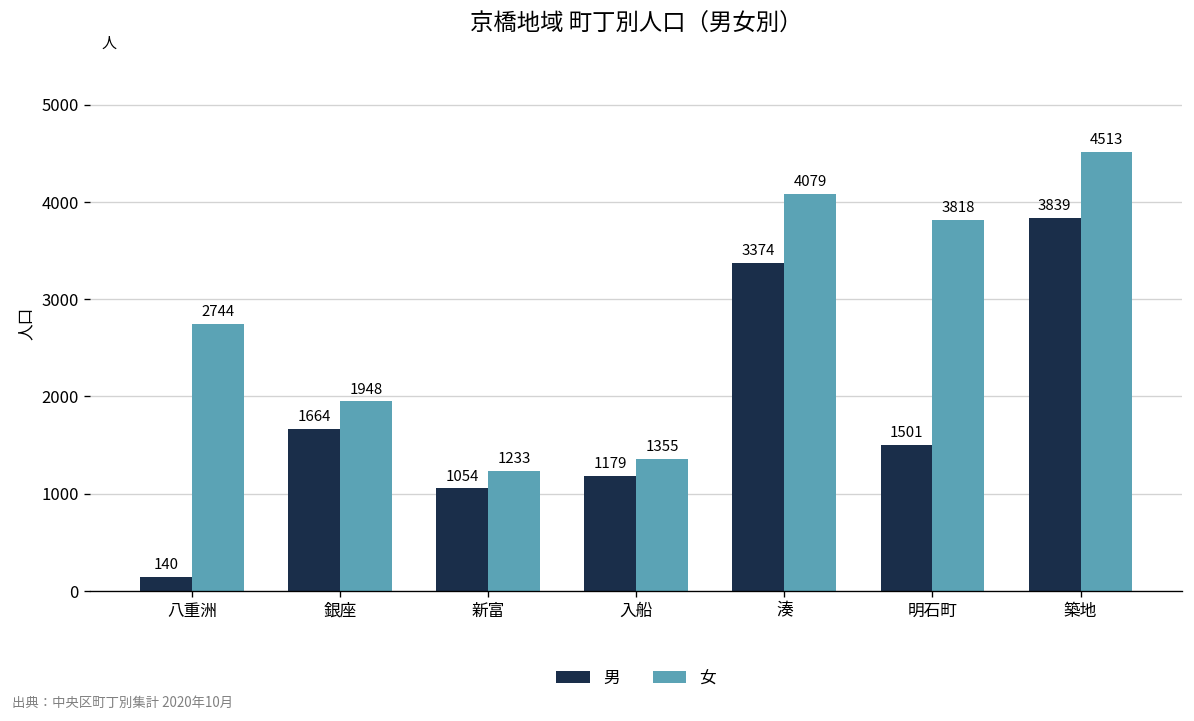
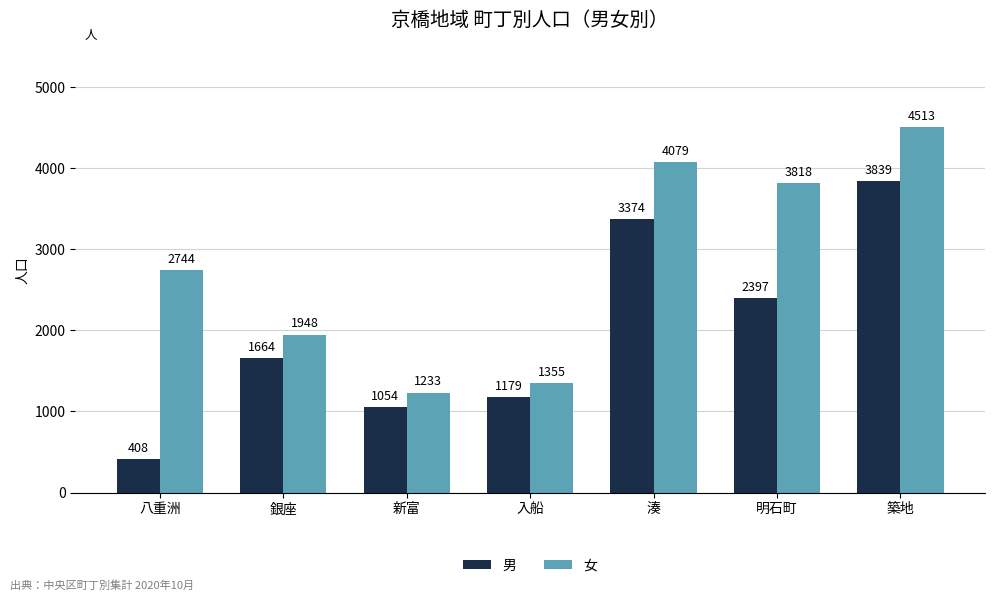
  {
    "男": {
-     "八重洲": 140,
+     "八重洲": 408,
      "銀座": 1664,
      "新富": 1054,
      "入船": 1179,
      "湊": 3374,
-     "明石町": 1501,
+     "明石町": 2397,
      "築地": 3839
    },
    "女": {
      "八重洲": 2744,
      "銀座": 1948,
      "新富": 1233,
      "入船": 1355,
      "湊": 4079,
      "明石町": 3818,
      "築地": 4513
    }
  }
